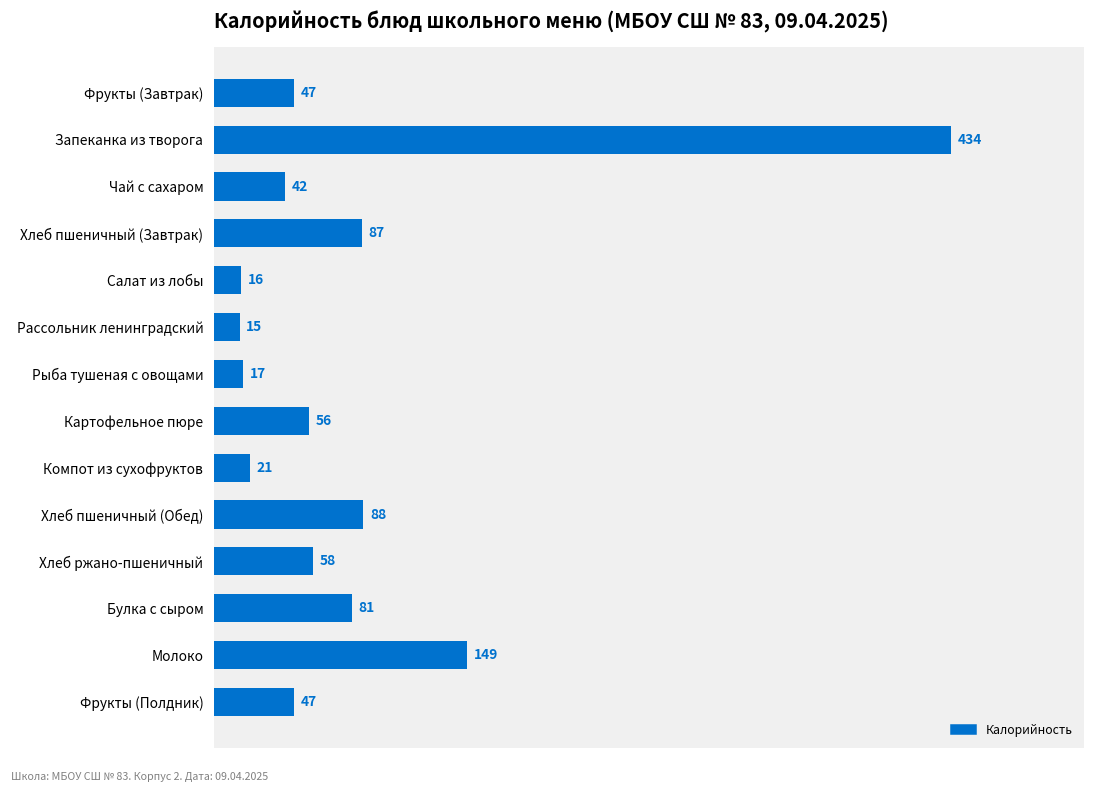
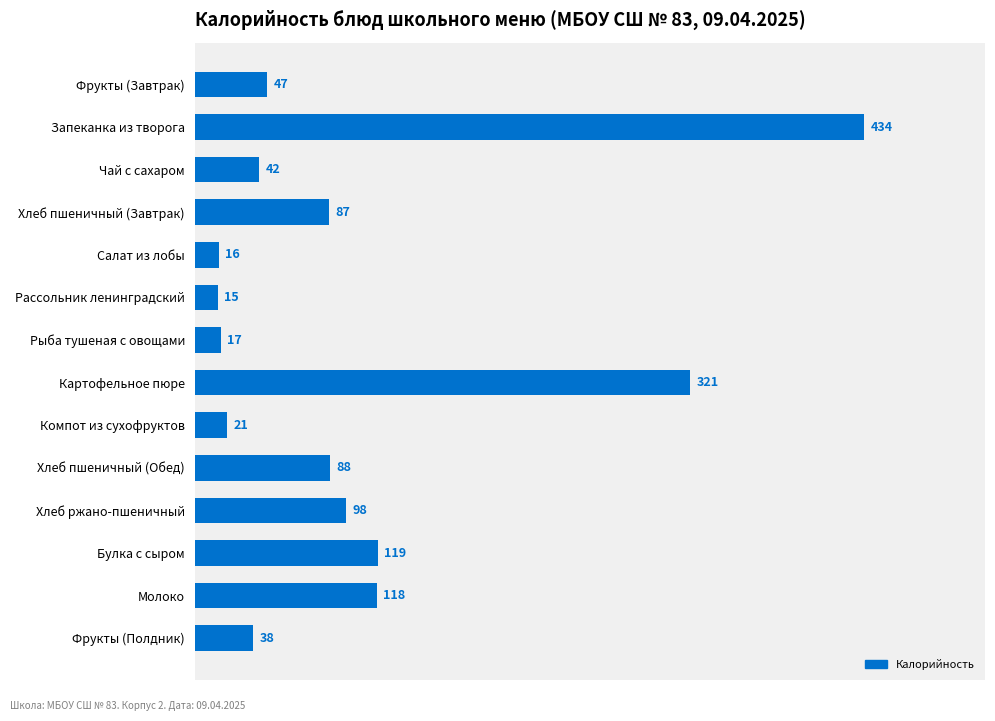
  {
    "Фрукты (Завтрак)": 47,
    "Запеканка из творога": 434,
    "Чай с сахаром": 42,
    "Хлеб пшеничный (Завтрак)": 87,
    "Салат из лобы": 16,
    "Рассольник ленинградский": 15,
    "Рыба тушеная с овощами": 17,
-   "Картофельное пюре": 56,
+   "Картофельное пюре": 321,
    "Компот из сухофруктов": 21,
    "Хлеб пшеничный (Обед)": 88,
-   "Хлеб ржано-пшеничный": 58,
-   "Булка с сыром": 81,
-   "Молоко": 149,
-   "Фрукты (Полдник)": 47
+   "Хлеб ржано-пшеничный": 98,
+   "Булка с сыром": 119,
+   "Молоко": 118,
+   "Фрукты (Полдник)": 38
  }
